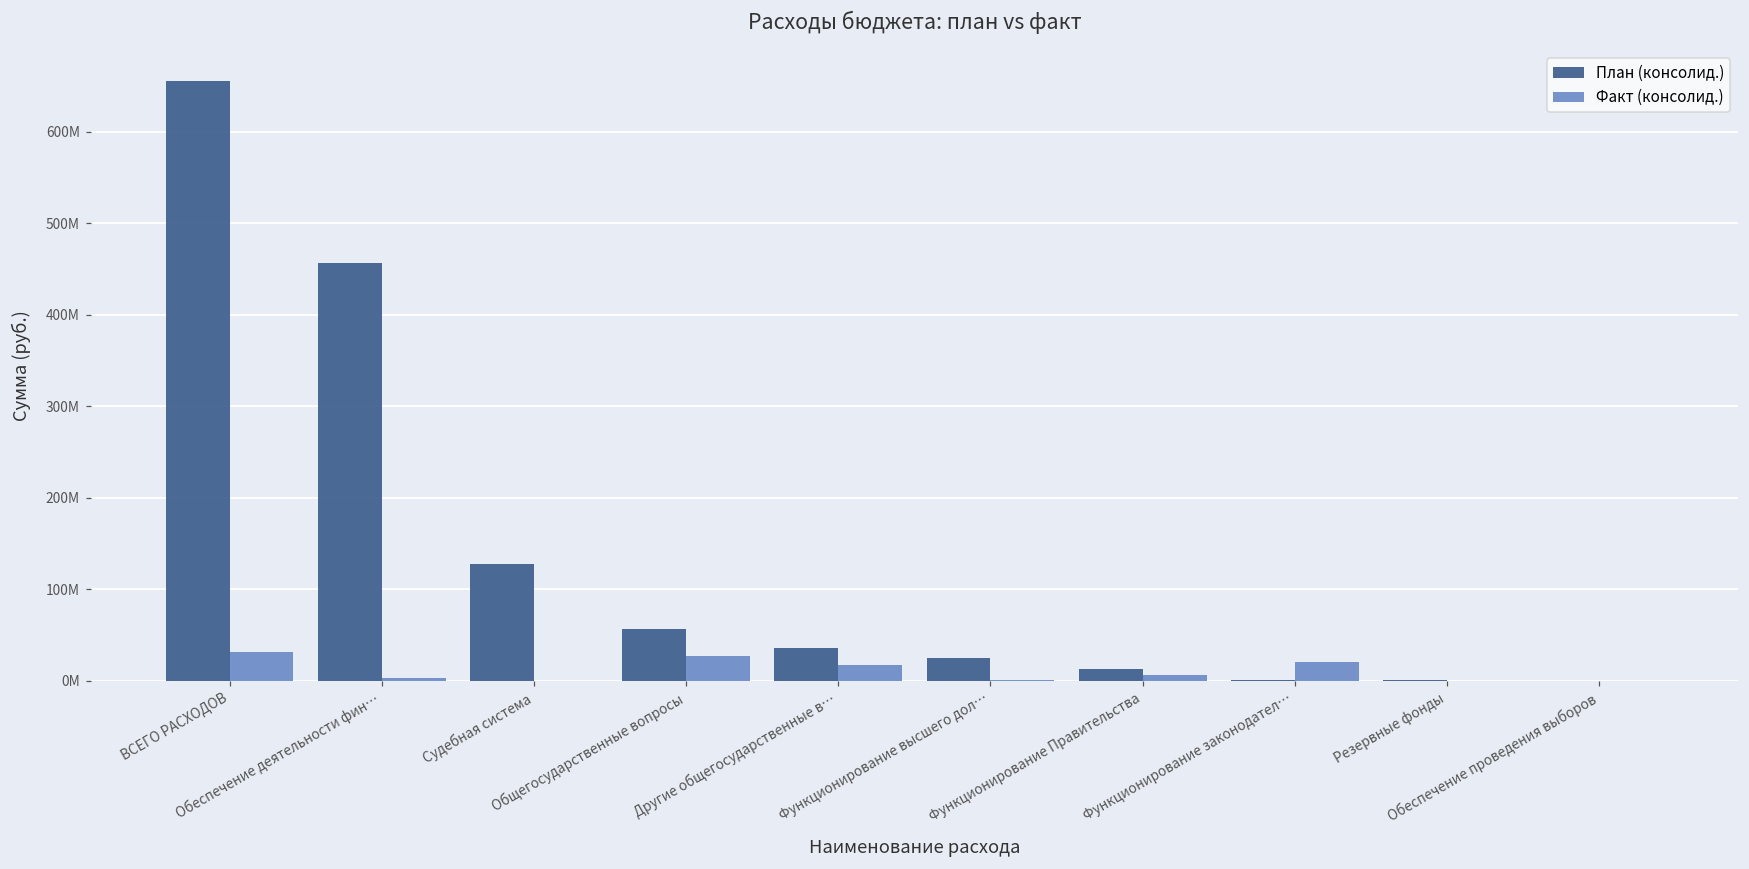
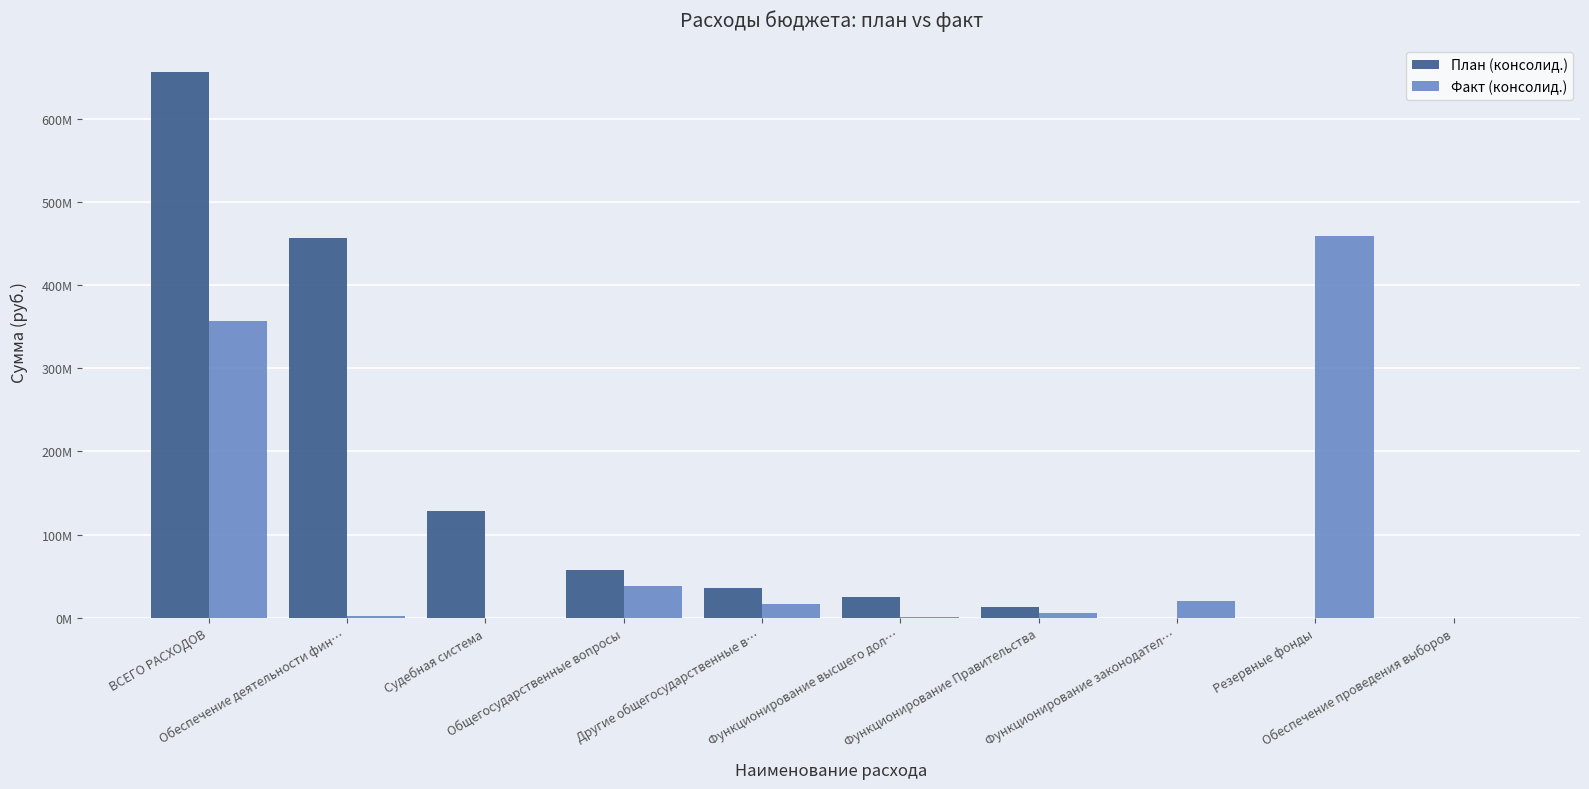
  {
    "План (консолид.)": {
      "ВСЕГО РАСХОДОВ": 660000000,
      "Обеспечение деятельности фин…": 460000000,
      "Судебная система": 130000000,
      "Общегосударственные вопросы": 60000000,
      "Другие общегосударственные в…": 40000000,
      "Функционирование высшего дол…": 30000000,
      "Функционирование Правительства": 10000000
    },
    "Факт (консолид.)": {
-     "ВСЕГО РАСХОДОВ": 30000000,
-     "Общегосударственные вопросы": 30000000,
+     "ВСЕГО РАСХОДОВ": 360000000,
+     "Общегосударственные вопросы": 40000000,
      "Другие общегосударственные в…": 20000000,
      "Функционирование Правительства": 10000000,
      "Функционирование законодател…": 20000000,
-     "Резервные фонды": 0,
+     "Резервные фонды": 460000000,
      "Обеспечение проведения выборов": 0
    }
  }
